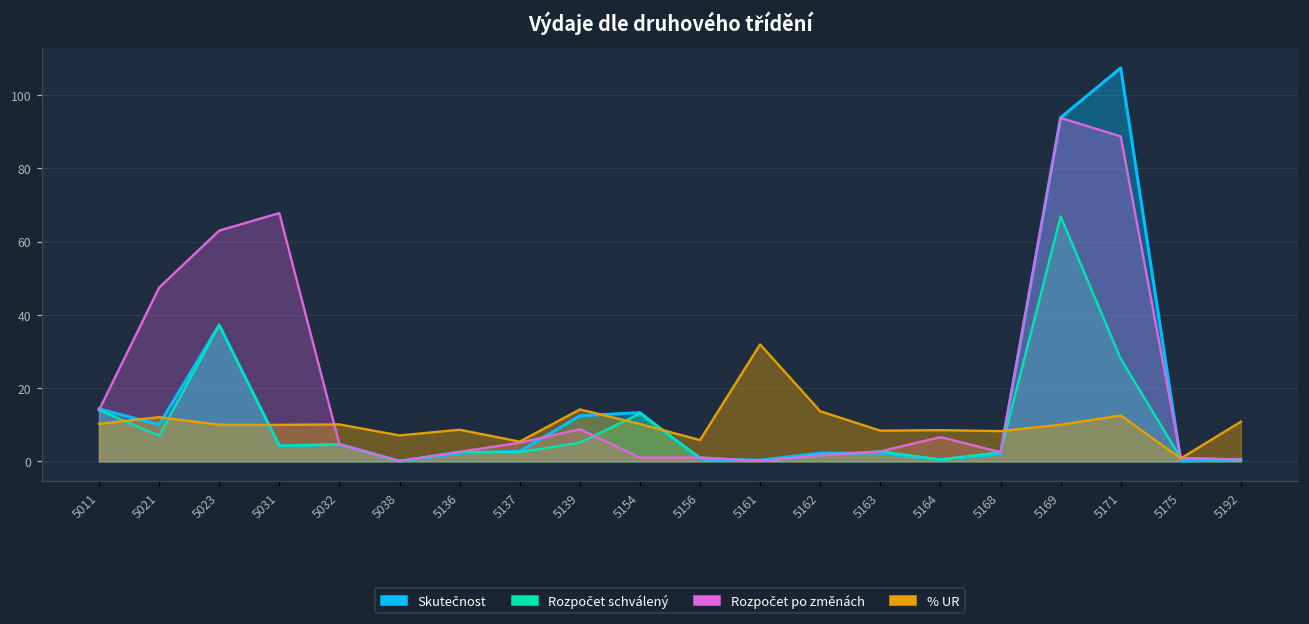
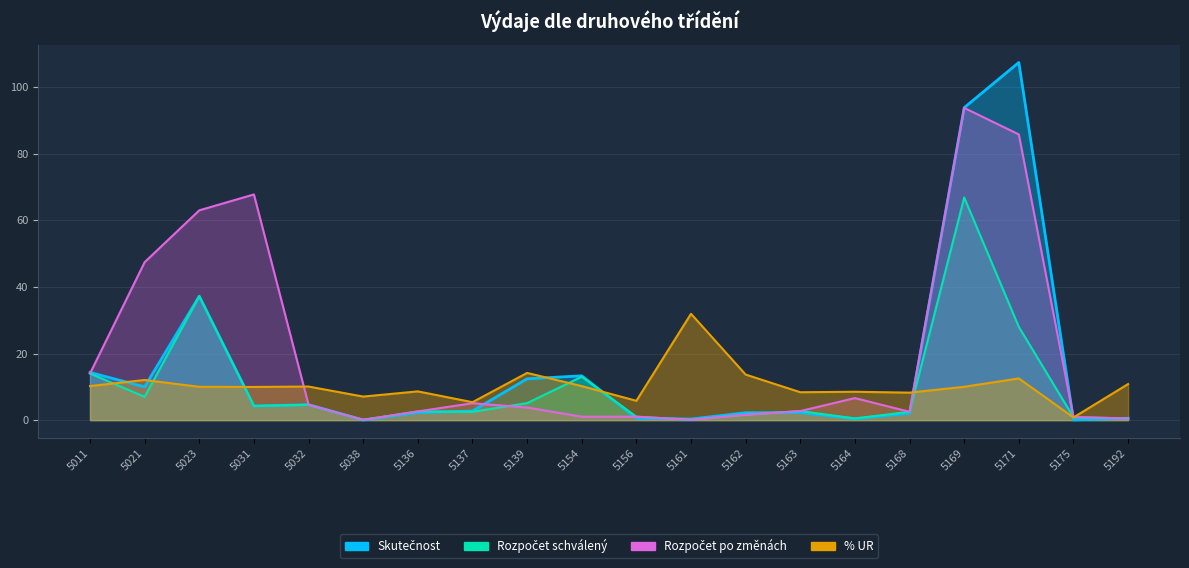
  {
    "Rozpočet po změnách": {
      "5021": 47,
      "5023": 63,
      "5031": 68,
-     "5139": 9,
+     "5139": 4,
      "5154": 1,
      "5164": 7,
-     "5171": 89
+     "5171": 86
    }
  }
